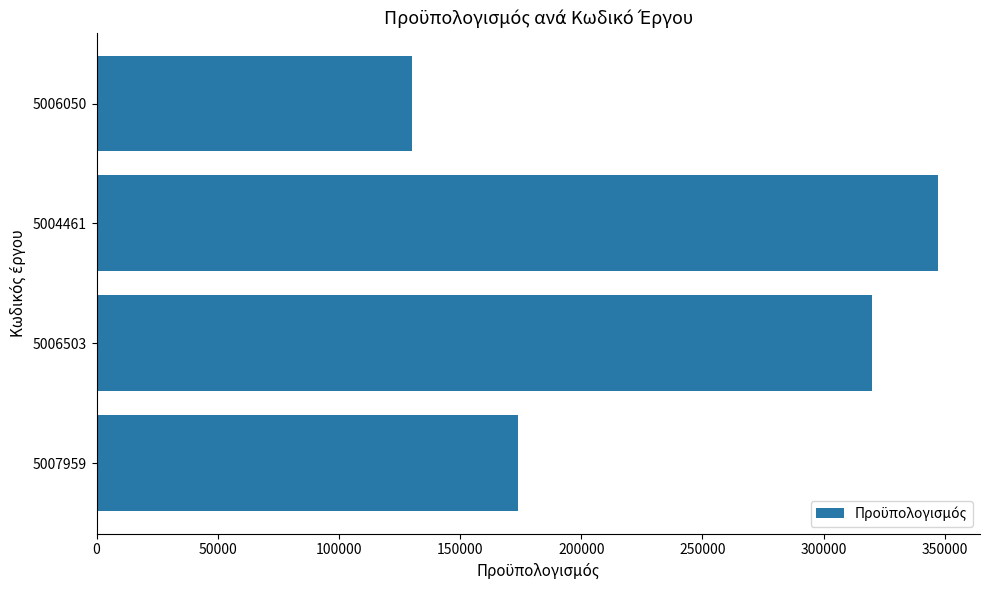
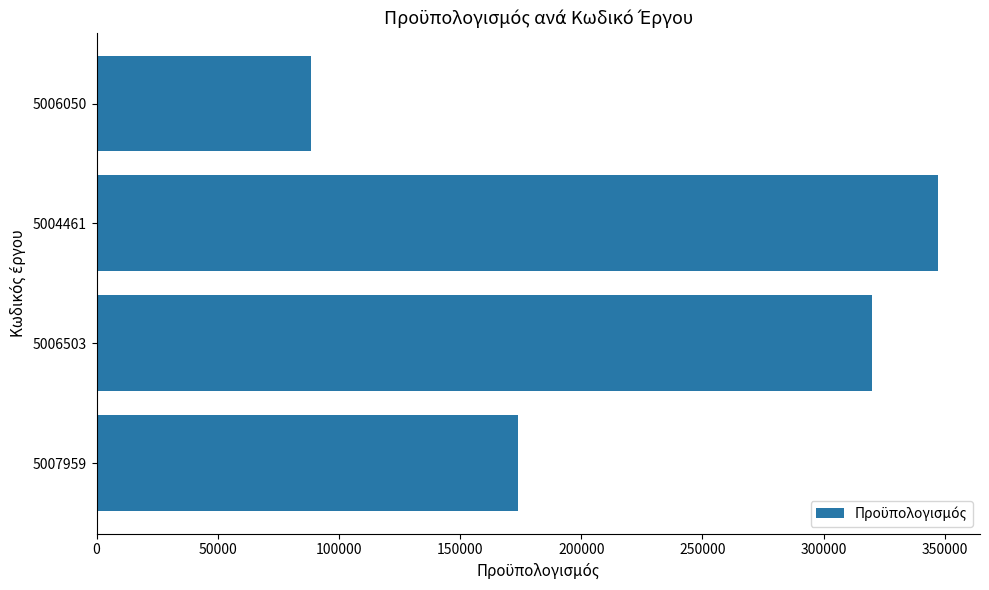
  {
-   "5006050": 130000,
+   "5006050": 88000,
    "5004461": 347000,
    "5006503": 320000,
    "5007959": 174000
  }
